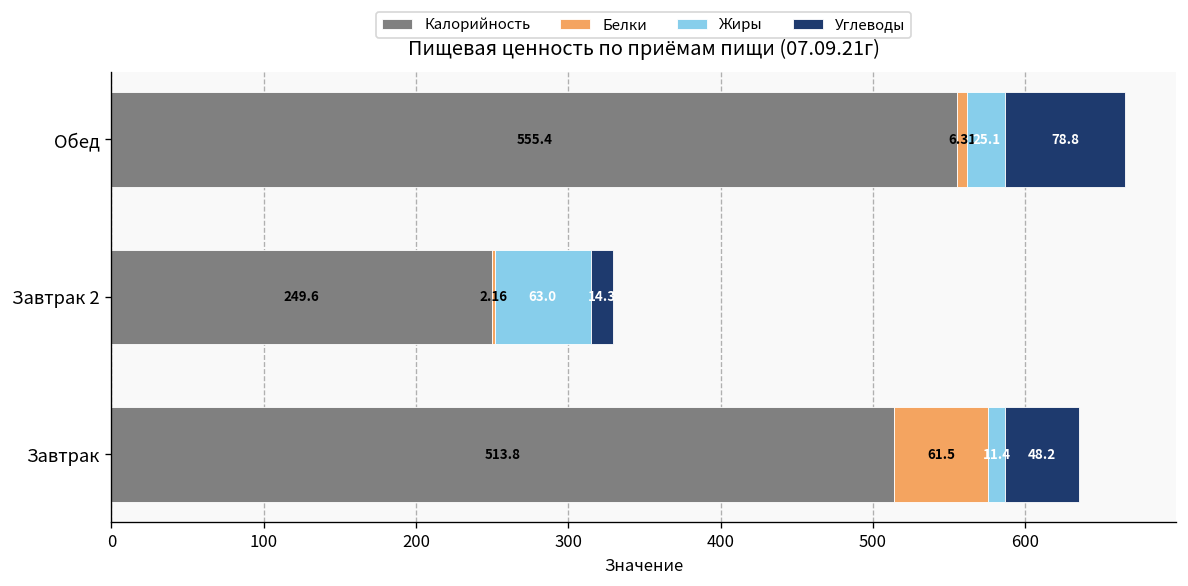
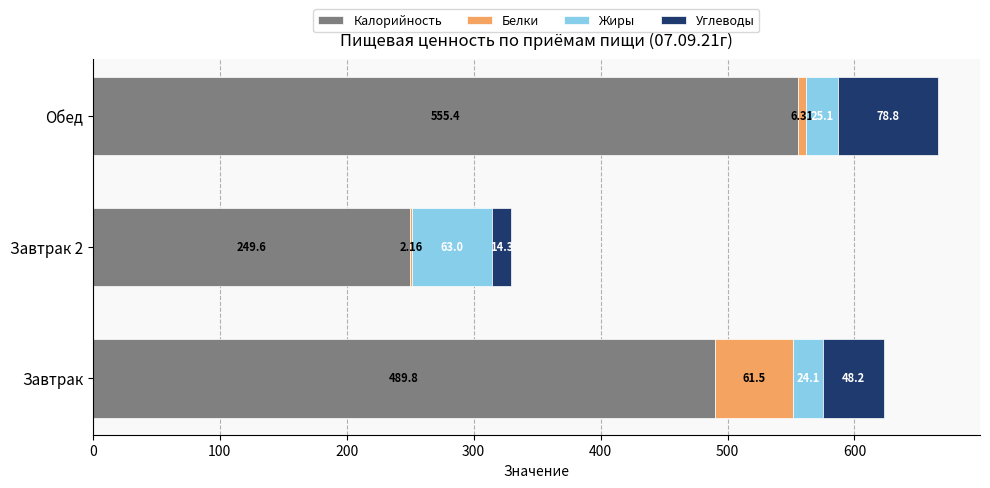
  {
    "Калорийность": {
      "Обед": 555.4,
      "Завтрак 2": 249.6,
-     "Завтрак": 513.8
+     "Завтрак": 489.8
    },
    "Белки": {
      "Обед": 6.31,
      "Завтрак 2": 2.16,
      "Завтрак": 61.5
    },
    "Жиры": {
      "Обед": 25.1,
      "Завтрак 2": 63.0,
-     "Завтрак": 11.4
+     "Завтрак": 24.1
    },
    "Углеводы": {
      "Обед": 78.8,
      "Завтрак 2": 14.3,
      "Завтрак": 48.2
    }
  }
